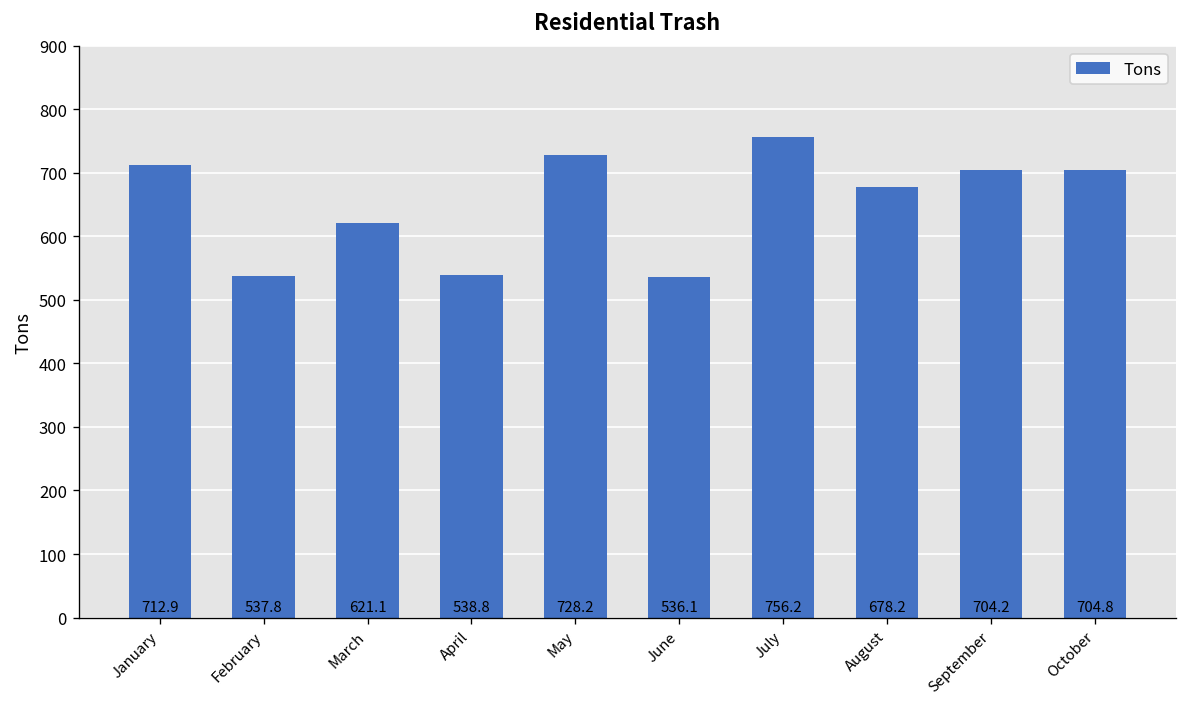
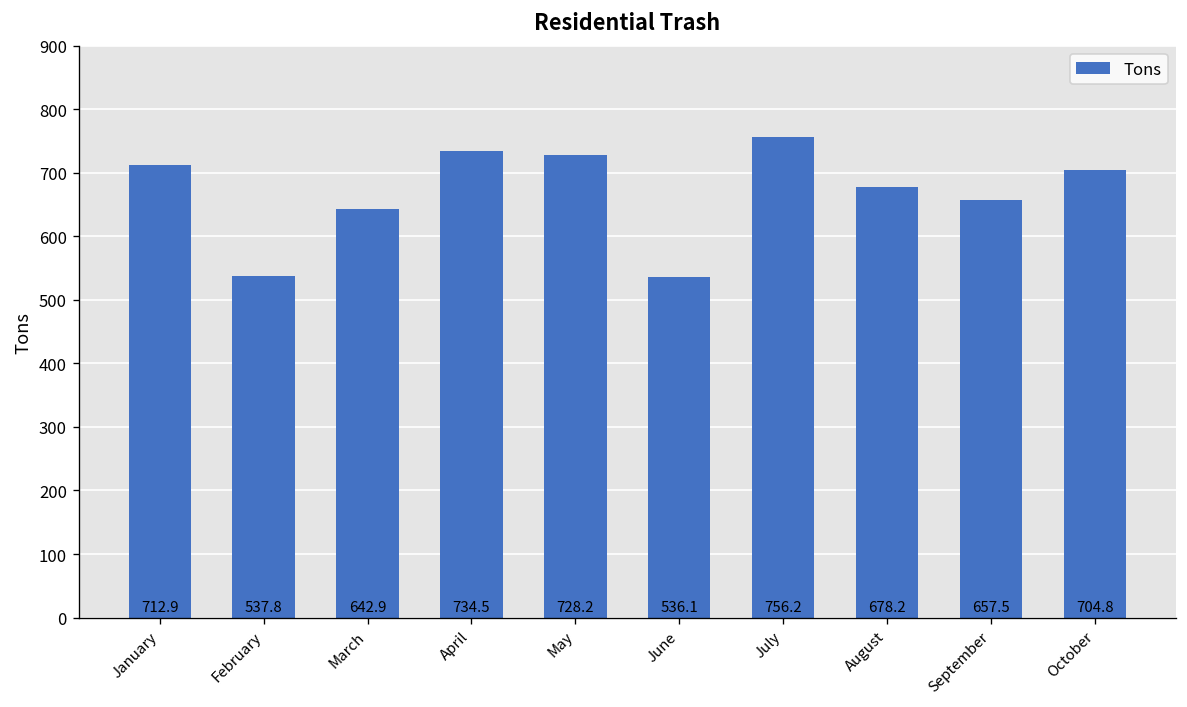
  {
    "January": 712.9,
    "February": 537.8,
-   "March": 621.1,
-   "April": 538.8,
+   "March": 642.9,
+   "April": 734.5,
    "May": 728.2,
    "June": 536.1,
    "July": 756.2,
    "August": 678.2,
-   "September": 704.2,
+   "September": 657.5,
    "October": 704.8
  }
